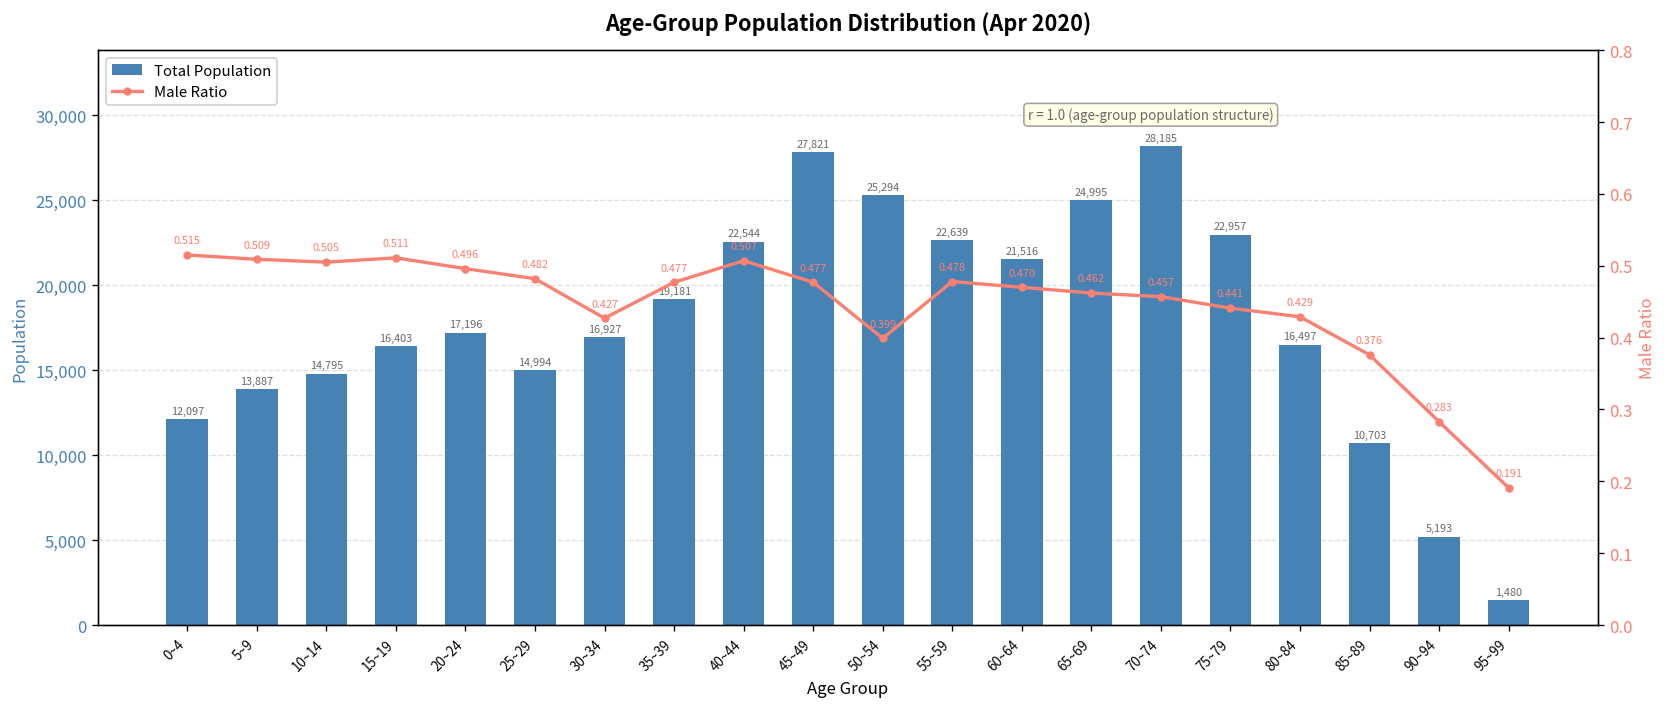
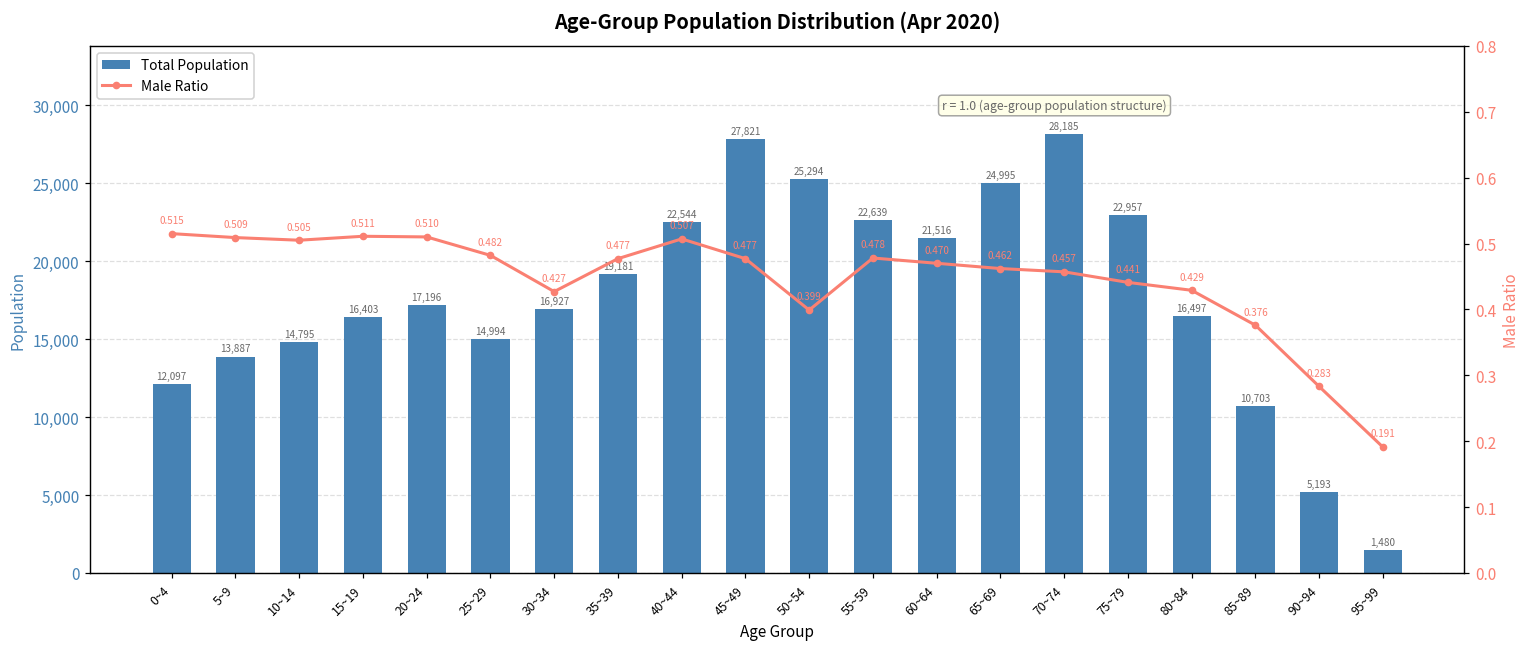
  {
    "Male Ratio": {
      "0~4": 0.515,
      "5~9": 0.509,
      "10~14": 0.505,
      "15~19": 0.511,
-     "20~24": 0.496,
+     "20~24": 0.510,
      "25~29": 0.482,
      "30~34": 0.427,
      "35~39": 0.477,
      "40~44": 0.507,
      "45~49": 0.477,
      "50~54": 0.399,
      "55~59": 0.478,
      "60~64": 0.470,
      "65~69": 0.462,
      "70~74": 0.457,
      "75~79": 0.441,
      "80~84": 0.429,
      "85~89": 0.376,
      "90~94": 0.283,
      "95~99": 0.191
    }
  }
